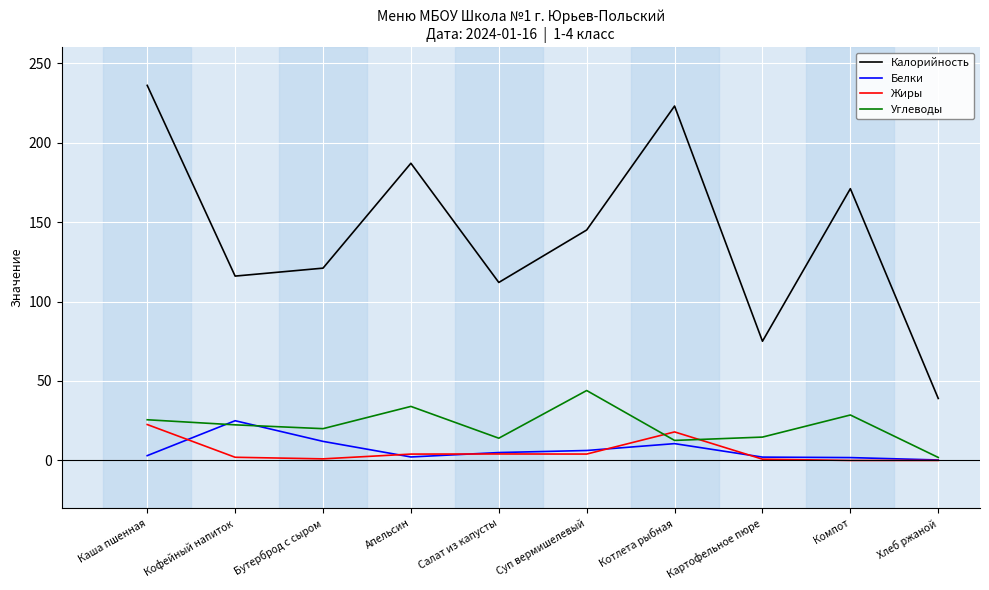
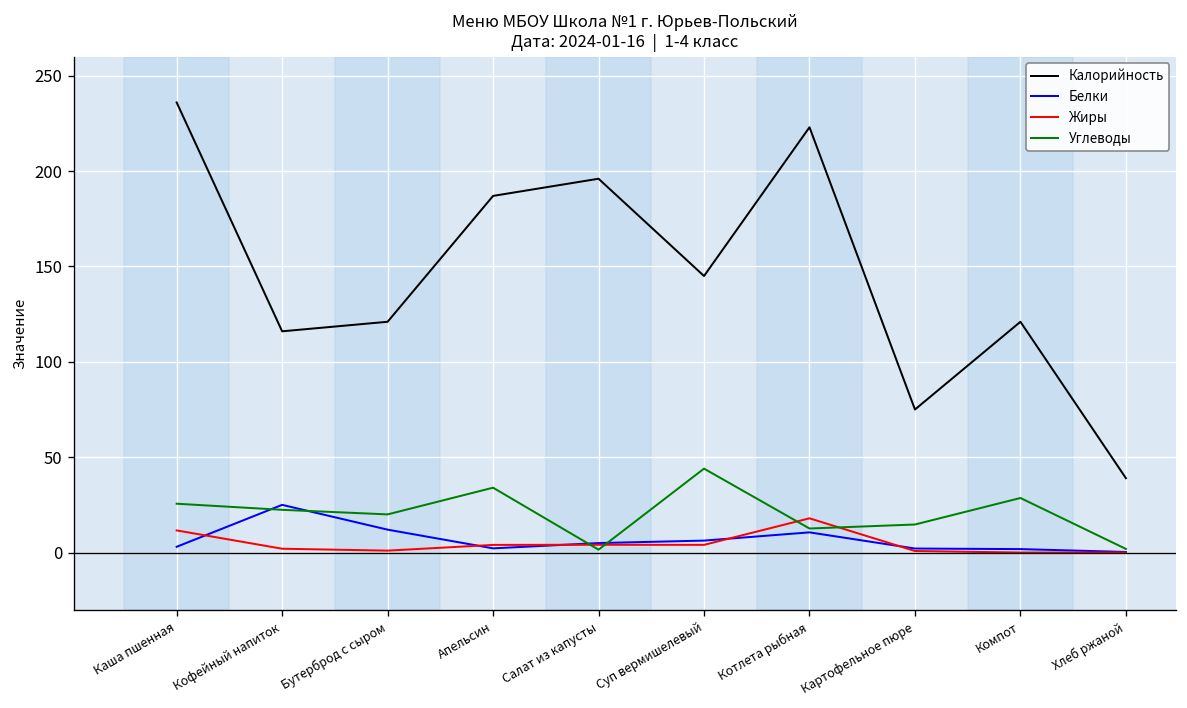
  {
    "Калорийность": {
      "Каша пшенная": 236,
      "Кофейный напиток": 116,
      "Бутерброд с сыром": 121,
      "Апельсин": 187,
-     "Салат из капусты": 112,
+     "Салат из капусты": 196,
      "Суп вермишелевый": 145,
      "Котлета рыбная": 223,
      "Картофельное пюре": 75,
-     "Компот": 171,
+     "Компот": 121,
      "Хлеб ржаной": 39
    },
    "Белки": {
      "Каша пшенная": 3,
      "Кофейный напиток": 25,
      "Бутерброд с сыром": 12,
      "Апельсин": 2,
      "Суп вермишелевый": 6,
      "Котлета рыбная": 11,
      "Компот": 2
    },
    "Жиры": {
-     "Каша пшенная": 23,
+     "Каша пшенная": 12,
      "Кофейный напиток": 2,
      "Бутерброд с сыром": 1,
      "Апельсин": 4,
      "Суп вермишелевый": 4,
      "Котлета рыбная": 18,
      "Компот": 0
    },
    "Углеводы": {
      "Каша пшенная": 26,
      "Кофейный напиток": 22,
      "Бутерброд с сыром": 20,
      "Апельсин": 34,
-     "Салат из капусты": 14,
+     "Салат из капусты": 2,
      "Суп вермишелевый": 44,
      "Котлета рыбная": 13,
      "Картофельное пюре": 15,
      "Компот": 29,
      "Хлеб ржаной": 2
    }
  }
